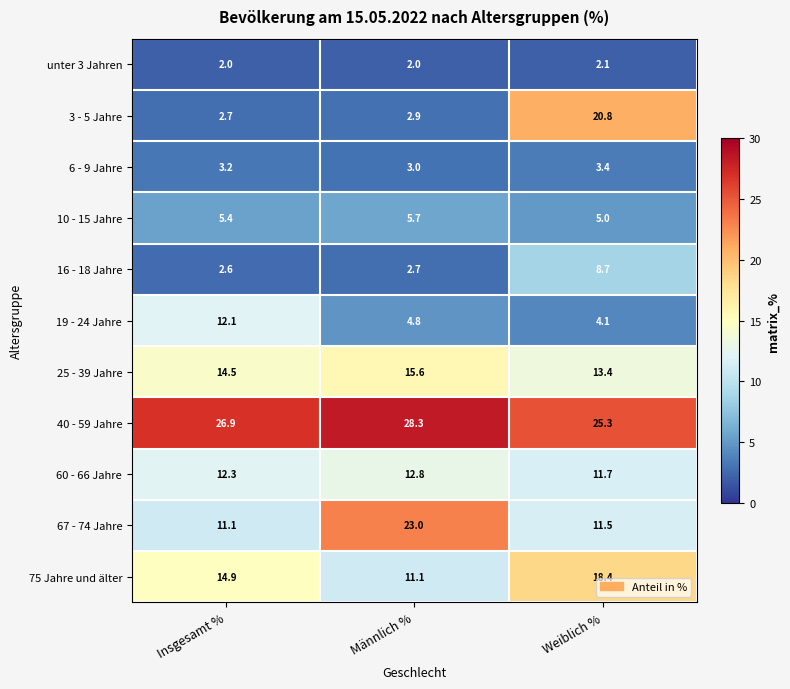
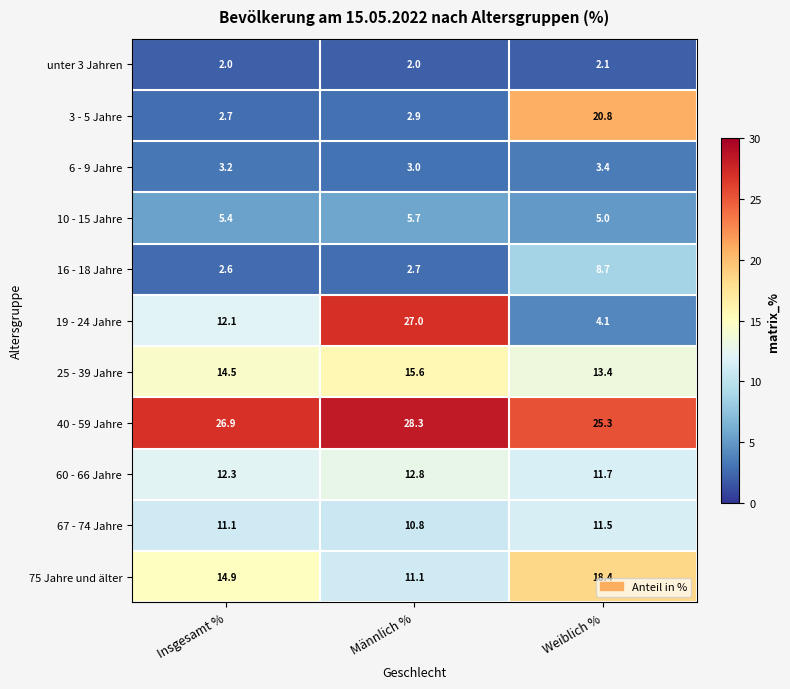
  {
    "unter 3 Jahren": {
      "Insgesamt %": 2.0,
      "Männlich %": 2.0,
      "Weiblich %": 2.1
    },
    "3 - 5 Jahre": {
      "Insgesamt %": 2.7,
      "Männlich %": 2.9,
      "Weiblich %": 20.8
    },
    "6 - 9 Jahre": {
      "Insgesamt %": 3.2,
      "Männlich %": 3.0,
      "Weiblich %": 3.4
    },
    "10 - 15 Jahre": {
      "Insgesamt %": 5.4,
      "Männlich %": 5.7,
      "Weiblich %": 5.0
    },
    "16 - 18 Jahre": {
      "Insgesamt %": 2.6,
      "Männlich %": 2.7,
      "Weiblich %": 8.7
    },
    "19 - 24 Jahre": {
      "Insgesamt %": 12.1,
-     "Männlich %": 4.8,
+     "Männlich %": 27.0,
      "Weiblich %": 4.1
    },
    "25 - 39 Jahre": {
      "Insgesamt %": 14.5,
      "Männlich %": 15.6,
      "Weiblich %": 13.4
    },
    "40 - 59 Jahre": {
      "Insgesamt %": 26.9,
      "Männlich %": 28.3,
      "Weiblich %": 25.3
    },
    "60 - 66 Jahre": {
      "Insgesamt %": 12.3,
      "Männlich %": 12.8,
      "Weiblich %": 11.7
    },
    "67 - 74 Jahre": {
      "Insgesamt %": 11.1,
-     "Männlich %": 23.0,
+     "Männlich %": 10.8,
      "Weiblich %": 11.5
    },
    "75 Jahre und älter": {
      "Insgesamt %": 14.9,
      "Männlich %": 11.1
    }
  }
